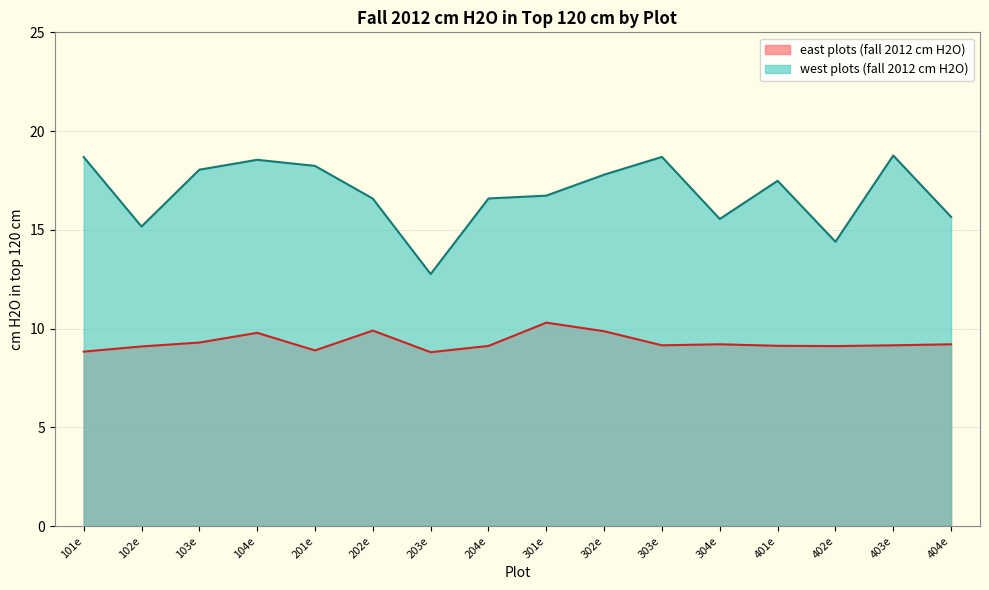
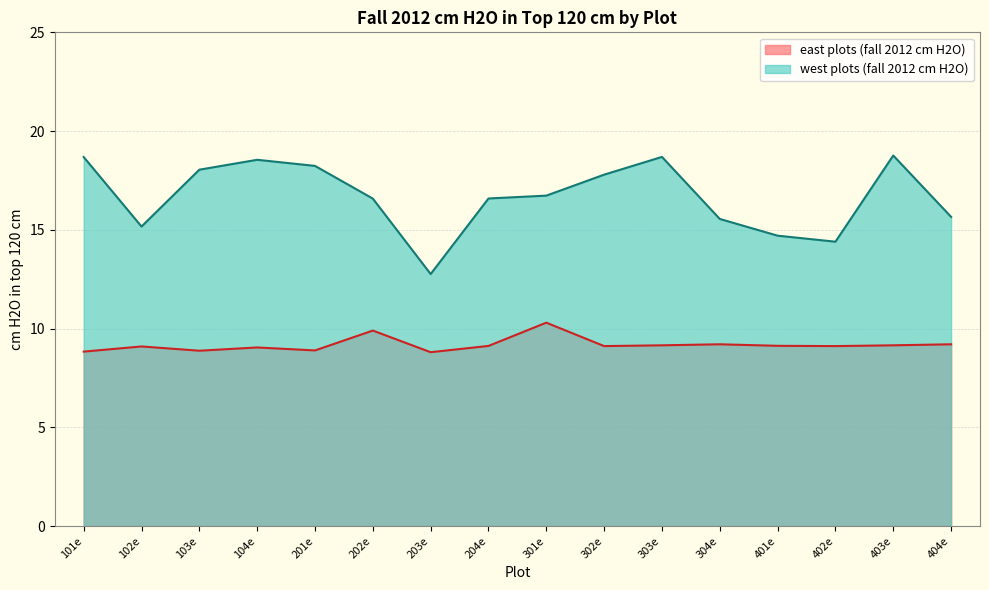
  {
    "east plots (fall 2012 cm H2O)": {
      "101e": 8.8,
      "102e": 9.1,
-     "103e": 9.3,
-     "104e": 9.8,
+     "103e": 8.9,
+     "104e": 9.0,
      "201e": 8.9,
      "202e": 9.9,
      "203e": 8.8,
      "204e": 9.1,
      "301e": 10.3,
-     "302e": 9.9,
+     "302e": 9.1,
      "303e": 9.2,
      "304e": 9.2,
      "401e": 9.1,
      "402e": 9.1,
      "403e": 9.2,
      "404e": 9.2
    },
    "west plots (fall 2012 cm H2O)": {
      "101e": 18.7,
      "102e": 15.2,
      "103e": 18.0,
      "104e": 18.5,
      "201e": 18.2,
      "202e": 16.6,
      "203e": 12.8,
      "204e": 16.6,
      "301e": 16.7,
      "302e": 17.8,
      "303e": 18.7,
      "304e": 15.6,
-     "401e": 17.5,
+     "401e": 14.7,
      "402e": 14.4,
      "403e": 18.8,
      "404e": 15.7
    }
  }
